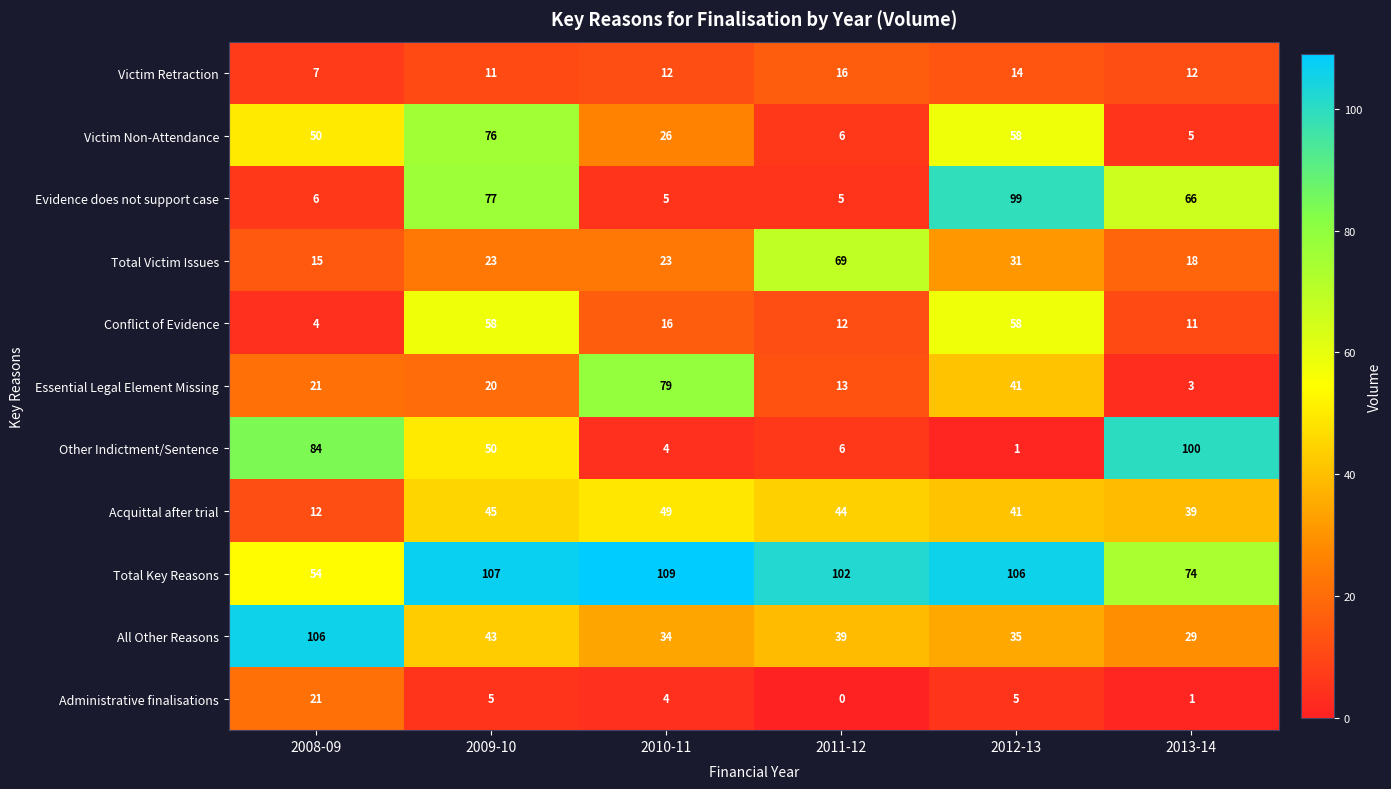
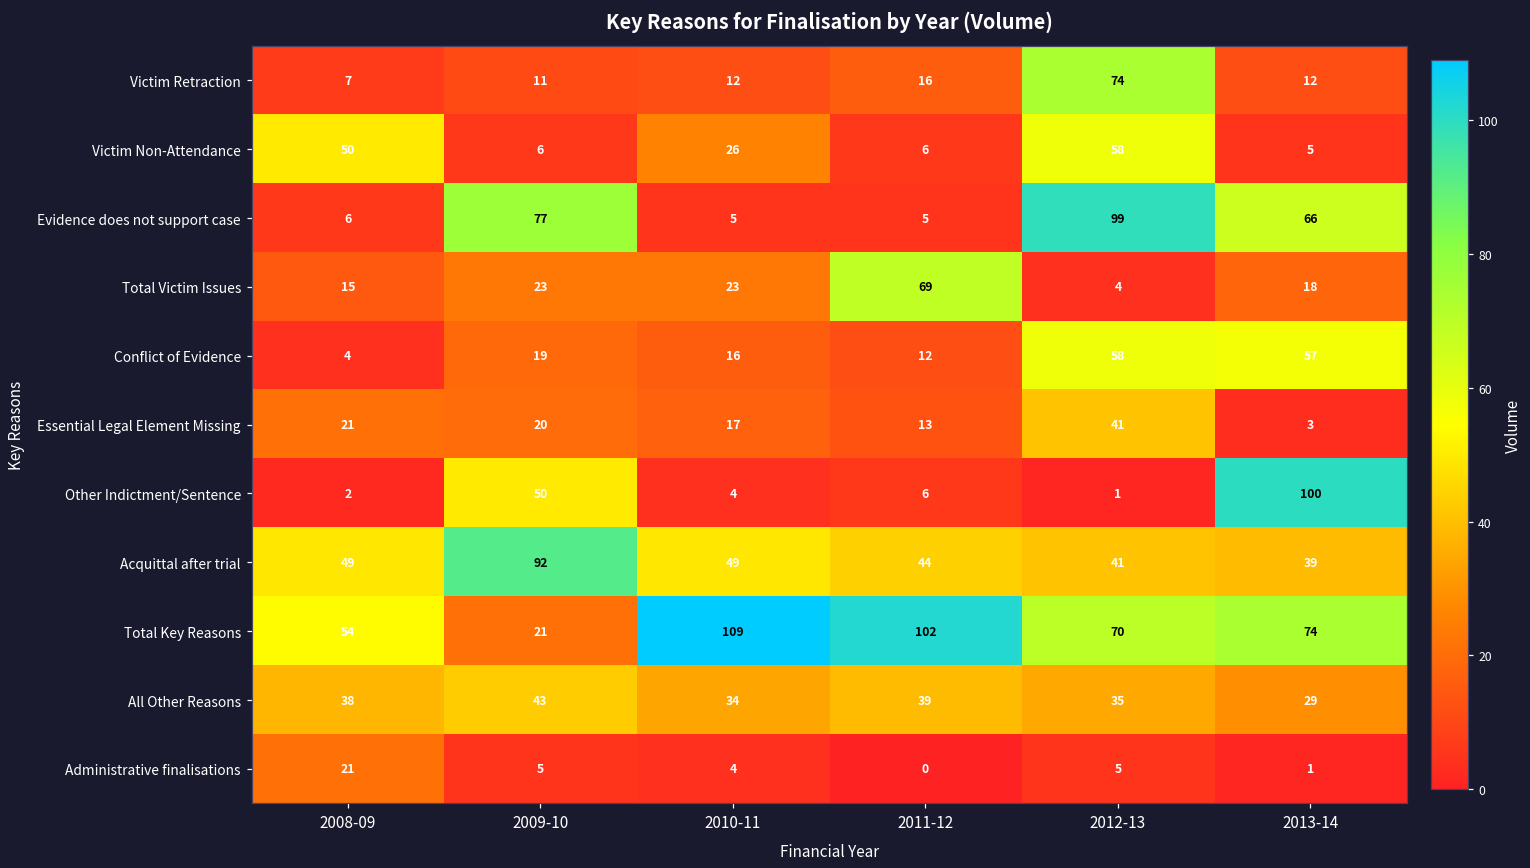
  {
    "Victim Retraction": {
      "2008-09": 7,
      "2009-10": 11,
      "2010-11": 12,
      "2011-12": 16,
-     "2012-13": 14,
+     "2012-13": 74,
      "2013-14": 12
    },
    "Victim Non-Attendance": {
      "2008-09": 50,
-     "2009-10": 76,
+     "2009-10": 6,
      "2010-11": 26,
      "2011-12": 6,
      "2012-13": 58,
      "2013-14": 5
    },
    "Evidence does not support case": {
      "2008-09": 6,
      "2009-10": 77,
      "2010-11": 5,
      "2011-12": 5,
      "2012-13": 99,
      "2013-14": 66
    },
    "Total Victim Issues": {
      "2008-09": 15,
      "2009-10": 23,
      "2010-11": 23,
      "2011-12": 69,
-     "2012-13": 31,
+     "2012-13": 4,
      "2013-14": 18
    },
    "Conflict of Evidence": {
      "2008-09": 4,
-     "2009-10": 58,
+     "2009-10": 19,
      "2010-11": 16,
      "2011-12": 12,
      "2012-13": 58,
-     "2013-14": 11
+     "2013-14": 57
    },
    "Essential Legal Element Missing": {
      "2008-09": 21,
      "2009-10": 20,
-     "2010-11": 79,
+     "2010-11": 17,
      "2011-12": 13,
      "2012-13": 41,
      "2013-14": 3
    },
    "Other Indictment/Sentence": {
-     "2008-09": 84,
+     "2008-09": 2,
      "2009-10": 50,
      "2010-11": 4,
      "2011-12": 6,
      "2012-13": 1,
      "2013-14": 100
    },
    "Acquittal after trial": {
-     "2008-09": 12,
-     "2009-10": 45,
+     "2008-09": 49,
+     "2009-10": 92,
      "2010-11": 49,
      "2011-12": 44,
      "2012-13": 41,
      "2013-14": 39
    },
    "Total Key Reasons": {
      "2008-09": 54,
-     "2009-10": 107,
+     "2009-10": 21,
      "2010-11": 109,
      "2011-12": 102,
-     "2012-13": 106,
+     "2012-13": 70,
      "2013-14": 74
    },
    "All Other Reasons": {
-     "2008-09": 106,
+     "2008-09": 38,
      "2009-10": 43,
      "2010-11": 34,
      "2011-12": 39,
      "2012-13": 35,
      "2013-14": 29
    },
    "Administrative finalisations": {
      "2008-09": 21,
      "2009-10": 5,
      "2010-11": 4,
      "2011-12": 0,
      "2012-13": 5,
      "2013-14": 1
    }
  }
